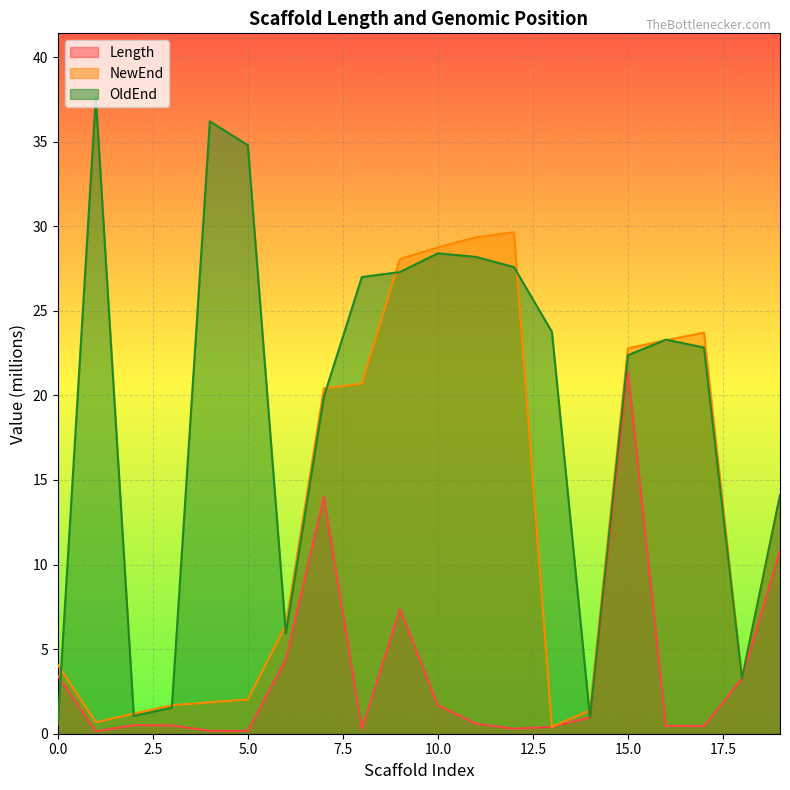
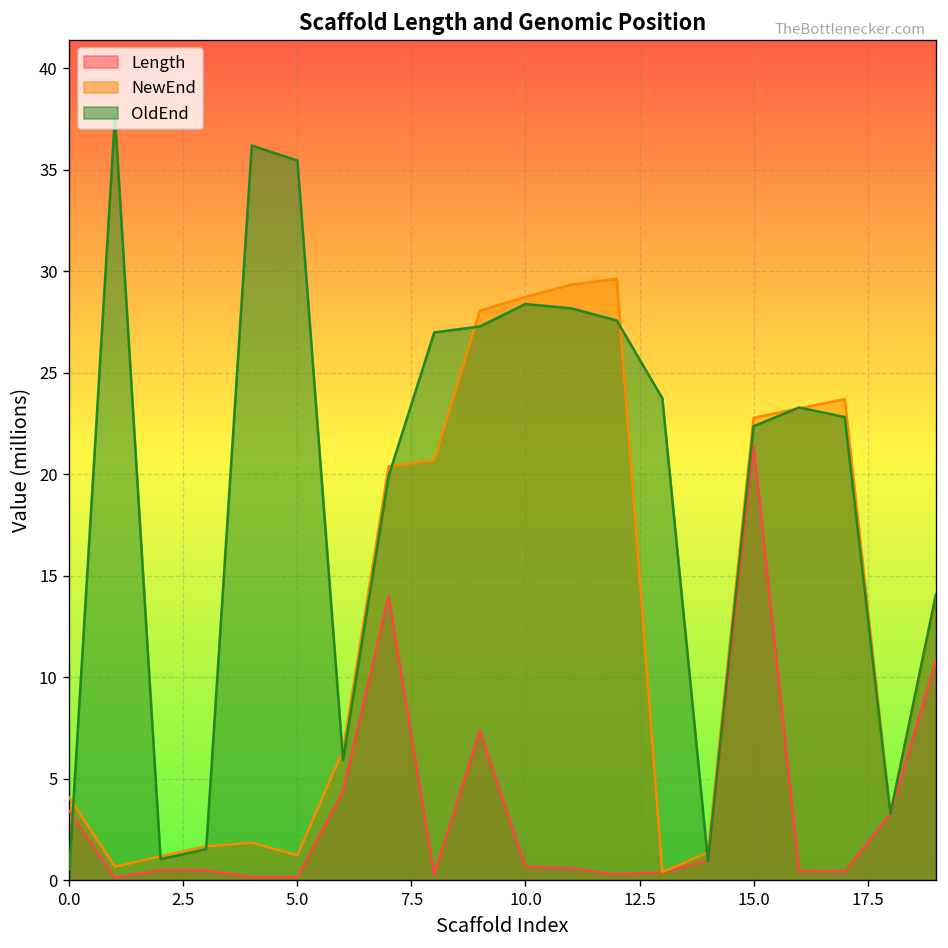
  {
    "Length": {
      "0.0": 3.4,
      "5.0": 0.2,
-     "10.0": 1.7,
+     "10.0": 0.7,
      "15.0": 21.4
    },
    "NewEnd": {
      "0.0": 4.1,
-     "5.0": 2.0,
+     "5.0": 1.2,
      "10.0": 28.7,
      "15.0": 22.8
    },
    "OldEnd": {
      "0.0": 0.5,
-     "5.0": 34.8,
+     "5.0": 35.5,
      "10.0": 28.4,
      "15.0": 22.4
    }
  }
